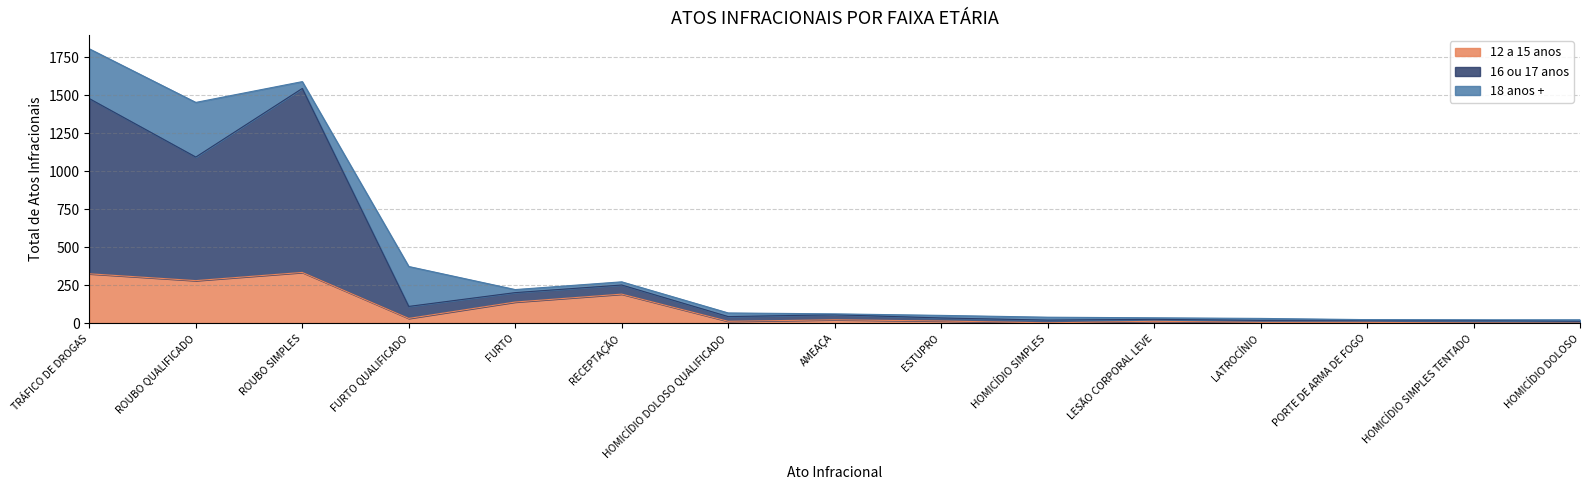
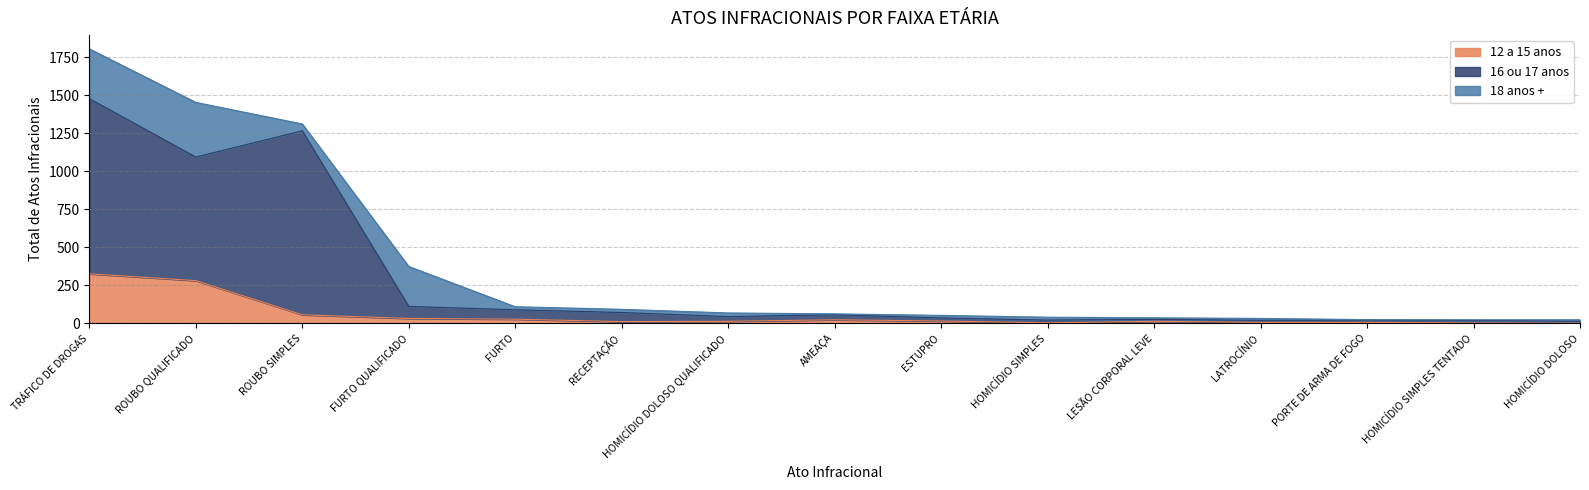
  {
    "12 a 15 anos": {
      "TRÁFICO DE DROGAS": 330,
      "ROUBO QUALIFICADO": 280,
-     "ROUBO SIMPLES": 330,
+     "ROUBO SIMPLES": 60,
      "FURTO QUALIFICADO": 30,
-     "FURTO": 140,
-     "RECEPTAÇÃO": 190,
+     "FURTO": 30,
+     "RECEPTAÇÃO": 10,
      "HOMICÍDIO DOLOSO QUALIFICADO": 10,
      "AMEAÇA": 20,
      "ESTUPRO": 10,
      "HOMICÍDIO SIMPLES": 0,
      "HOMICÍDIO SIMPLES TENTADO": 0
    },
    "16 ou 17 anos": {
      "TRÁFICO DE DROGAS": 1150,
      "ROUBO QUALIFICADO": 810,
      "ROUBO SIMPLES": 1210,
      "FURTO QUALIFICADO": 80,
      "FURTO": 60,
      "RECEPTAÇÃO": 60,
      "HOMICÍDIO DOLOSO QUALIFICADO": 30,
      "ESTUPRO": 20,
      "HOMICÍDIO SIMPLES": 20
    },
    "18 anos +": {
      "TRÁFICO DE DROGAS": 330,
      "ROUBO QUALIFICADO": 360,
      "ROUBO SIMPLES": 50,
      "FURTO QUALIFICADO": 260,
      "FURTO": 20,
      "RECEPTAÇÃO": 20,
      "HOMICÍDIO DOLOSO QUALIFICADO": 20,
      "ESTUPRO": 20,
      "HOMICÍDIO SIMPLES": 20
    }
  }
